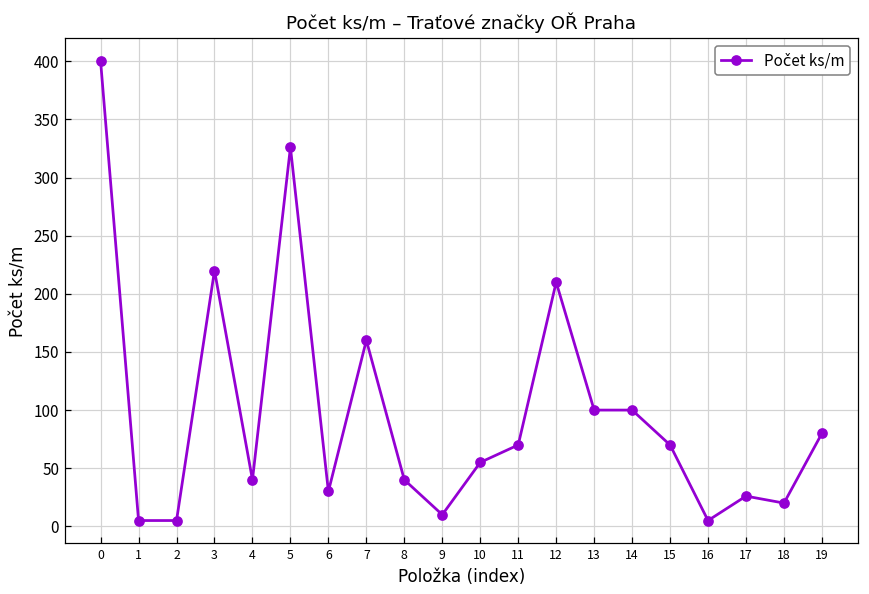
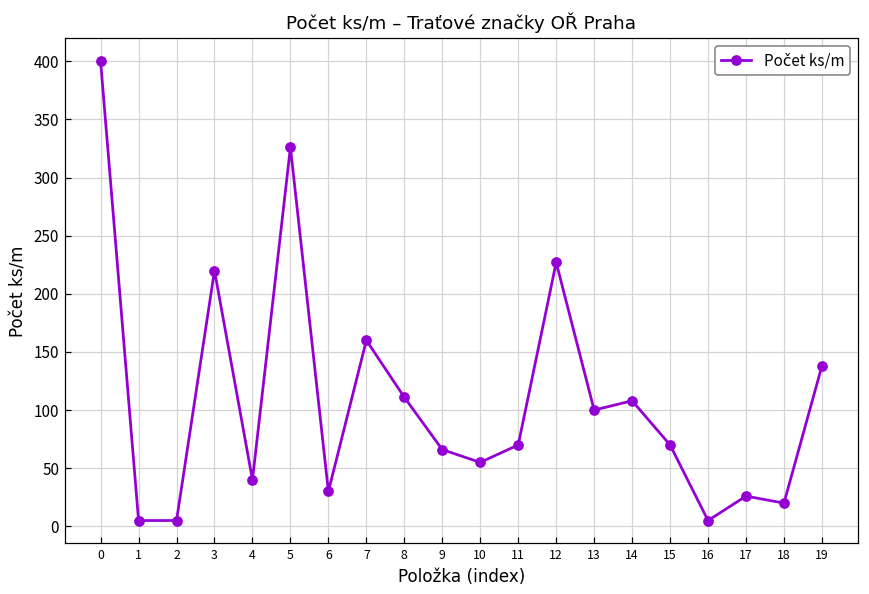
  {
    "0": 400,
    "1": 5,
    "2": 5,
    "3": 220,
    "4": 40,
    "5": 326,
    "6": 30,
    "7": 160,
-   "8": 40,
-   "9": 10,
+   "8": 111,
+   "9": 66,
    "10": 55,
    "11": 70,
-   "12": 210,
+   "12": 227,
    "13": 100,
-   "14": 100,
+   "14": 108,
    "15": 70,
    "16": 5,
    "17": 26,
    "18": 20,
-   "19": 80
+   "19": 138
  }
